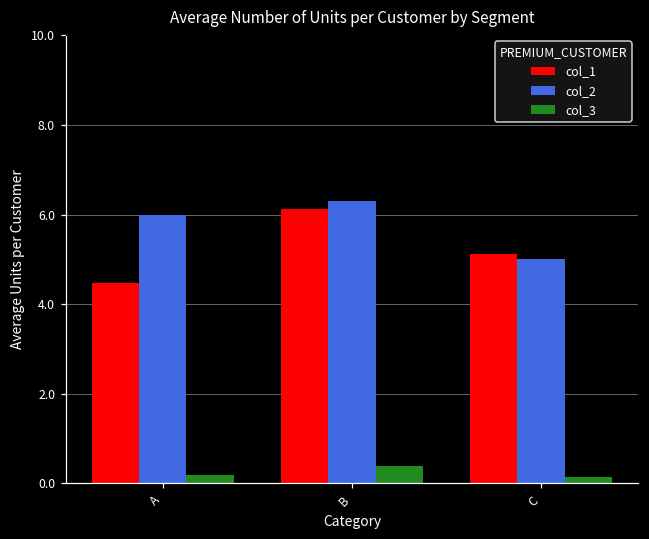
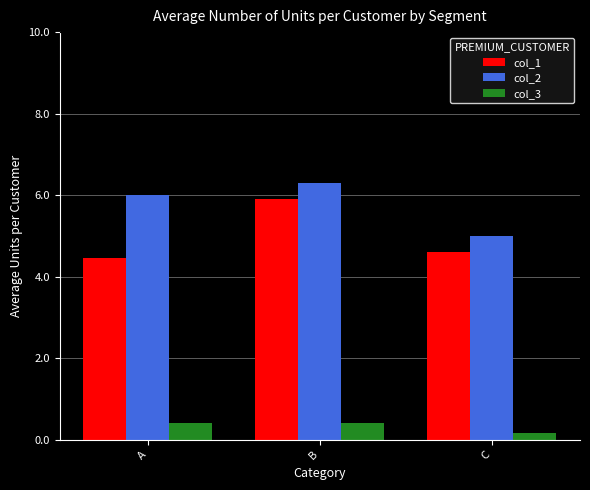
  {
    "col_1": {
      "A": 4.5,
-     "B": 6.1,
-     "C": 5.1
+     "B": 5.9,
+     "C": 4.6
    },
    "col_2": {
      "A": 6.0,
      "B": 6.3,
      "C": 5.0
    },
    "col_3": {
-     "A": 0.2,
+     "A": 0.4,
      "B": 0.4,
      "C": 0.2
    }
  }
